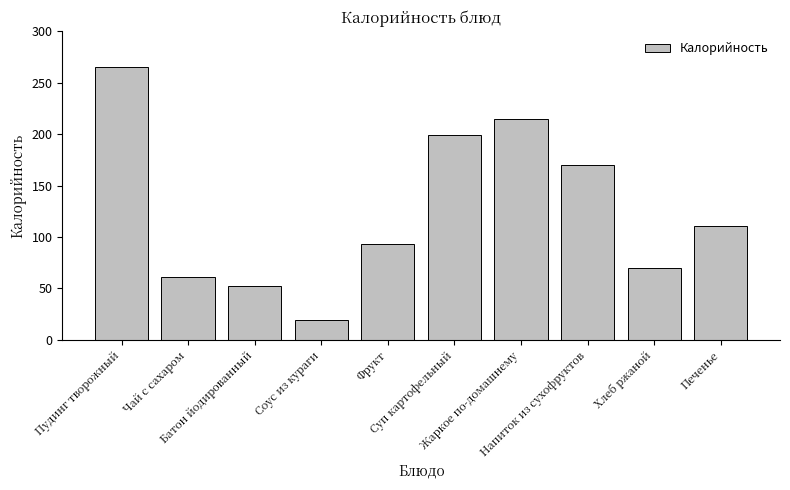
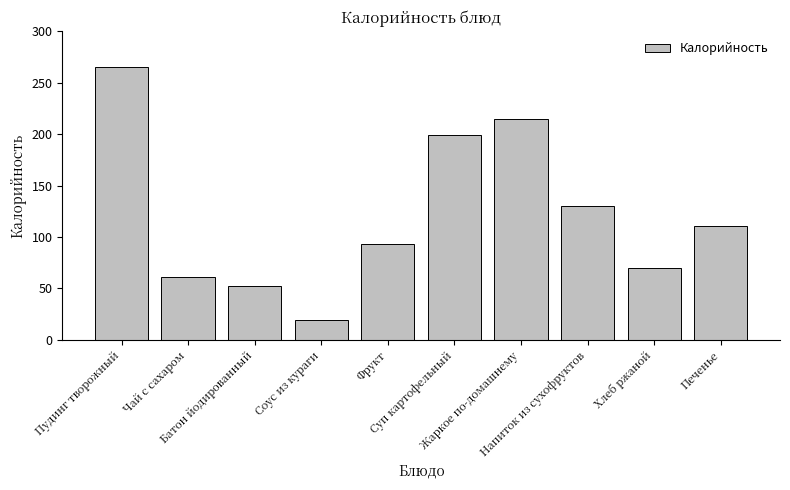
  {
    "Пудинг творожный": 265,
    "Чай с сахаром": 61,
    "Батон йодированный": 52,
    "Соус из кураги": 19,
    "Фрукт": 93,
    "Суп картофельный": 199,
    "Жаркое по-домашнему": 215,
-   "Напиток из сухофруктов": 170,
+   "Напиток из сухофруктов": 130,
    "Хлеб ржаной": 70,
    "Печенье": 111
  }
